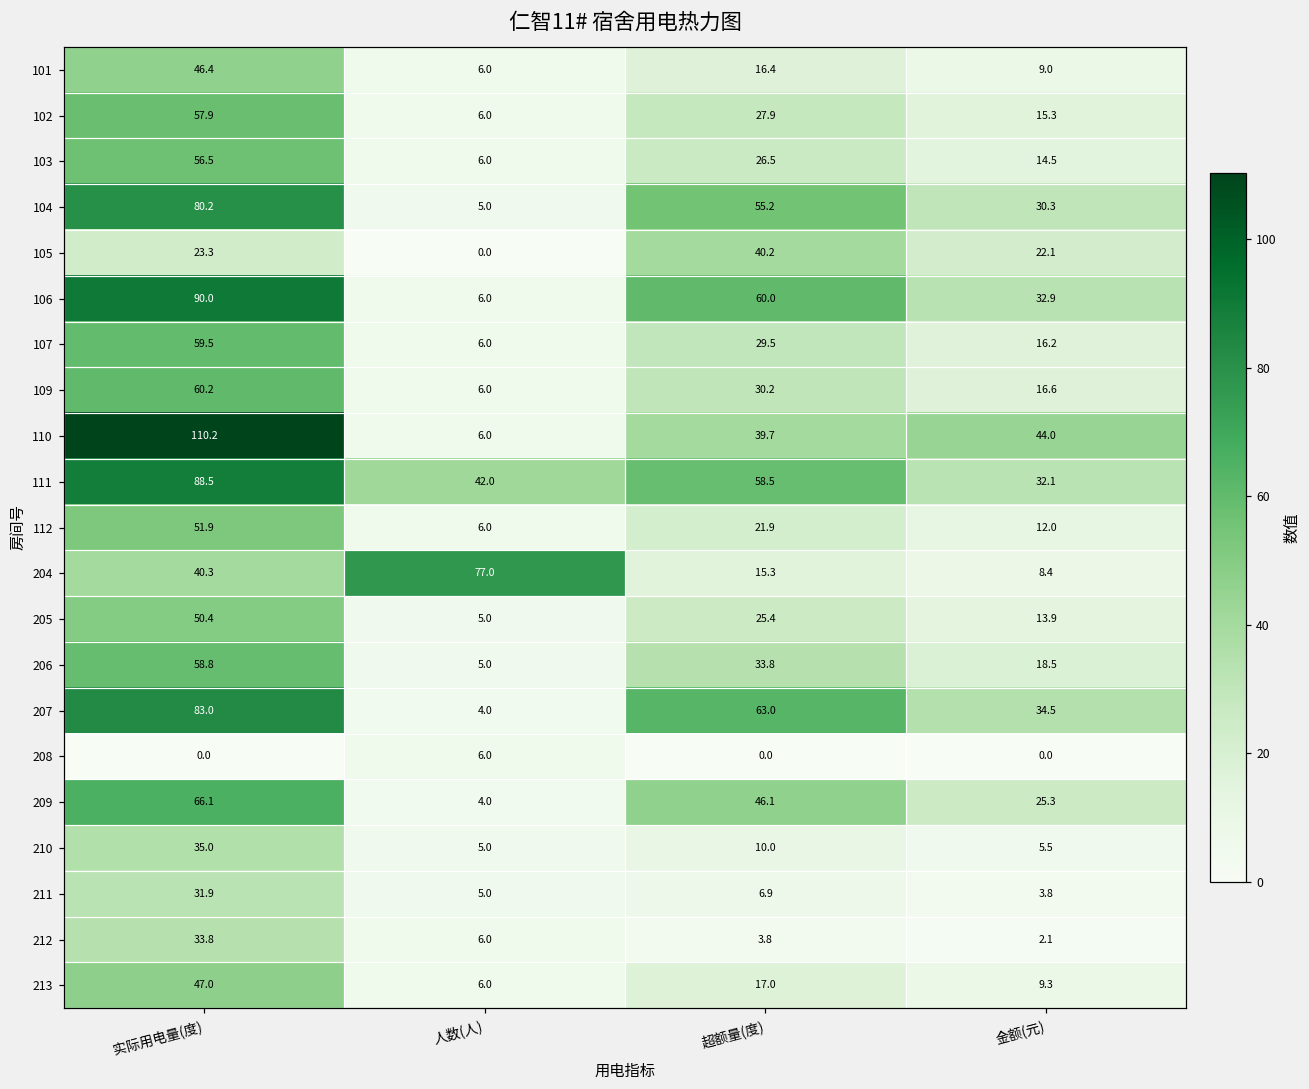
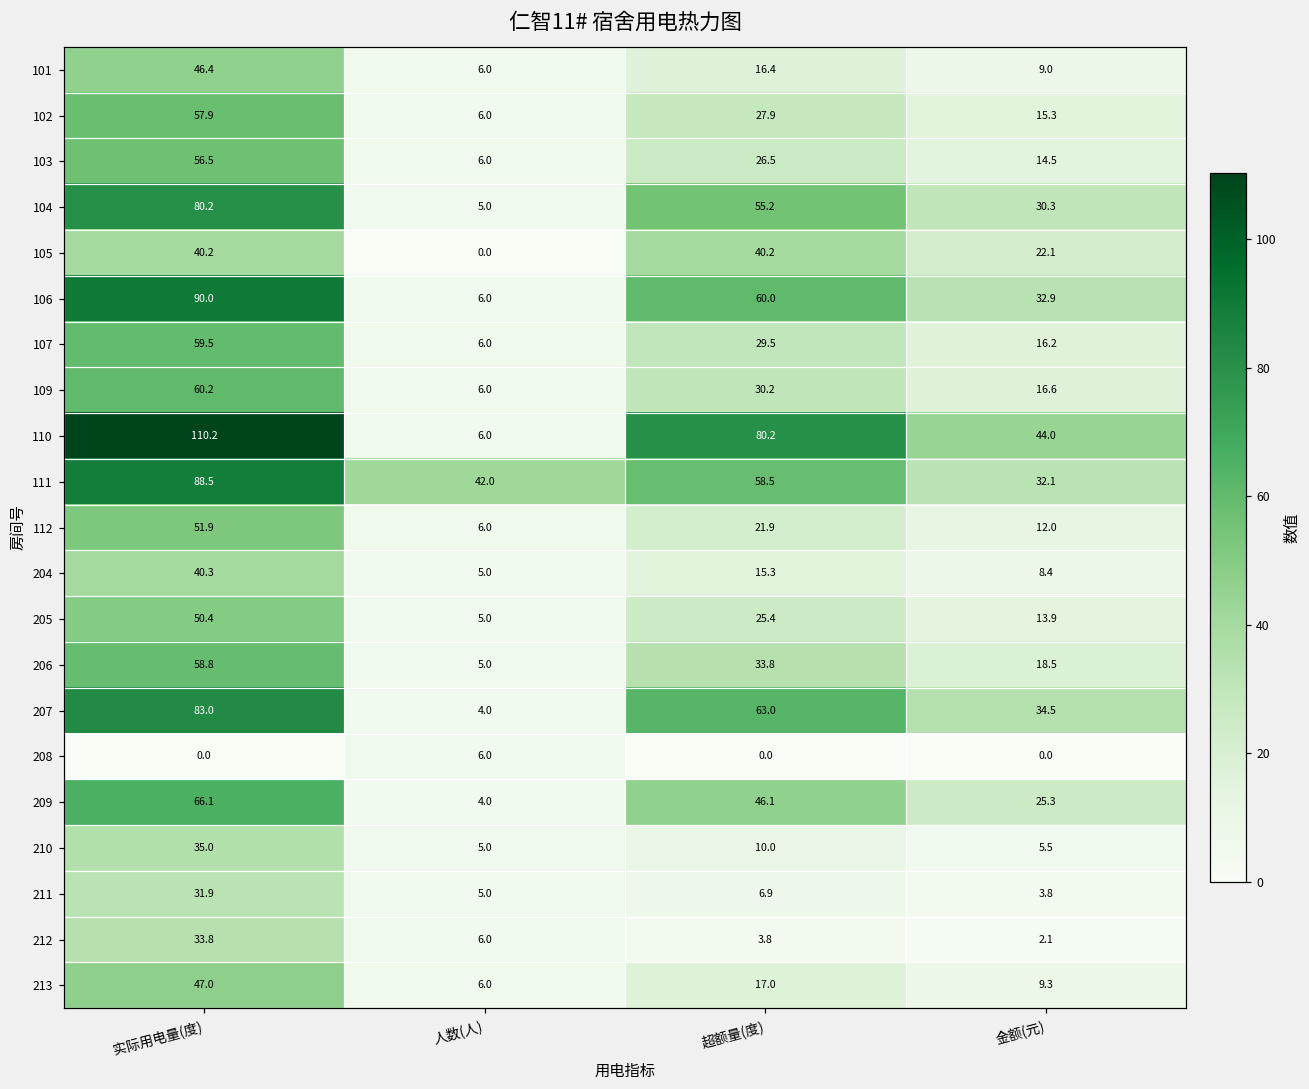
  {
    "101": {
      "实际用电量(度)": 46.4,
      "人数(人)": 6.0,
      "超额量(度)": 16.4,
      "金额(元)": 9.0
    },
    "102": {
      "实际用电量(度)": 57.9,
      "人数(人)": 6.0,
      "超额量(度)": 27.9,
      "金额(元)": 15.3
    },
    "103": {
      "实际用电量(度)": 56.5,
      "人数(人)": 6.0,
      "超额量(度)": 26.5,
      "金额(元)": 14.5
    },
    "104": {
      "实际用电量(度)": 80.2,
      "人数(人)": 5.0,
      "超额量(度)": 55.2,
      "金额(元)": 30.3
    },
    "105": {
-     "实际用电量(度)": 23.3,
+     "实际用电量(度)": 40.2,
      "人数(人)": 0.0,
      "超额量(度)": 40.2,
      "金额(元)": 22.1
    },
    "106": {
      "实际用电量(度)": 90.0,
      "人数(人)": 6.0,
      "超额量(度)": 60.0,
      "金额(元)": 32.9
    },
    "107": {
      "实际用电量(度)": 59.5,
      "人数(人)": 6.0,
      "超额量(度)": 29.5,
      "金额(元)": 16.2
    },
    "109": {
      "实际用电量(度)": 60.2,
      "人数(人)": 6.0,
      "超额量(度)": 30.2,
      "金额(元)": 16.6
    },
    "110": {
      "实际用电量(度)": 110.2,
      "人数(人)": 6.0,
-     "超额量(度)": 39.7,
+     "超额量(度)": 80.2,
      "金额(元)": 44.0
    },
    "111": {
      "实际用电量(度)": 88.5,
      "人数(人)": 42.0,
      "超额量(度)": 58.5,
      "金额(元)": 32.1
    },
    "112": {
      "实际用电量(度)": 51.9,
      "人数(人)": 6.0,
      "超额量(度)": 21.9,
      "金额(元)": 12.0
    },
    "204": {
      "实际用电量(度)": 40.3,
-     "人数(人)": 77.0,
+     "人数(人)": 5.0,
      "超额量(度)": 15.3,
      "金额(元)": 8.4
    },
    "205": {
      "实际用电量(度)": 50.4,
      "人数(人)": 5.0,
      "超额量(度)": 25.4,
      "金额(元)": 13.9
    },
    "206": {
      "实际用电量(度)": 58.8,
      "人数(人)": 5.0,
      "超额量(度)": 33.8,
      "金额(元)": 18.5
    },
    "207": {
      "实际用电量(度)": 83.0,
      "人数(人)": 4.0,
      "超额量(度)": 63.0,
      "金额(元)": 34.5
    },
    "208": {
      "实际用电量(度)": 0.0,
      "人数(人)": 6.0,
      "超额量(度)": 0.0,
      "金额(元)": 0.0
    },
    "209": {
      "实际用电量(度)": 66.1,
      "人数(人)": 4.0,
      "超额量(度)": 46.1,
      "金额(元)": 25.3
    },
    "210": {
      "实际用电量(度)": 35.0,
      "人数(人)": 5.0,
      "超额量(度)": 10.0,
      "金额(元)": 5.5
    },
    "211": {
      "实际用电量(度)": 31.9,
      "人数(人)": 5.0,
      "超额量(度)": 6.9,
      "金额(元)": 3.8
    },
    "212": {
      "实际用电量(度)": 33.8,
      "人数(人)": 6.0,
      "超额量(度)": 3.8,
      "金额(元)": 2.1
    },
    "213": {
      "实际用电量(度)": 47.0,
      "人数(人)": 6.0,
      "超额量(度)": 17.0,
      "金额(元)": 9.3
    }
  }
